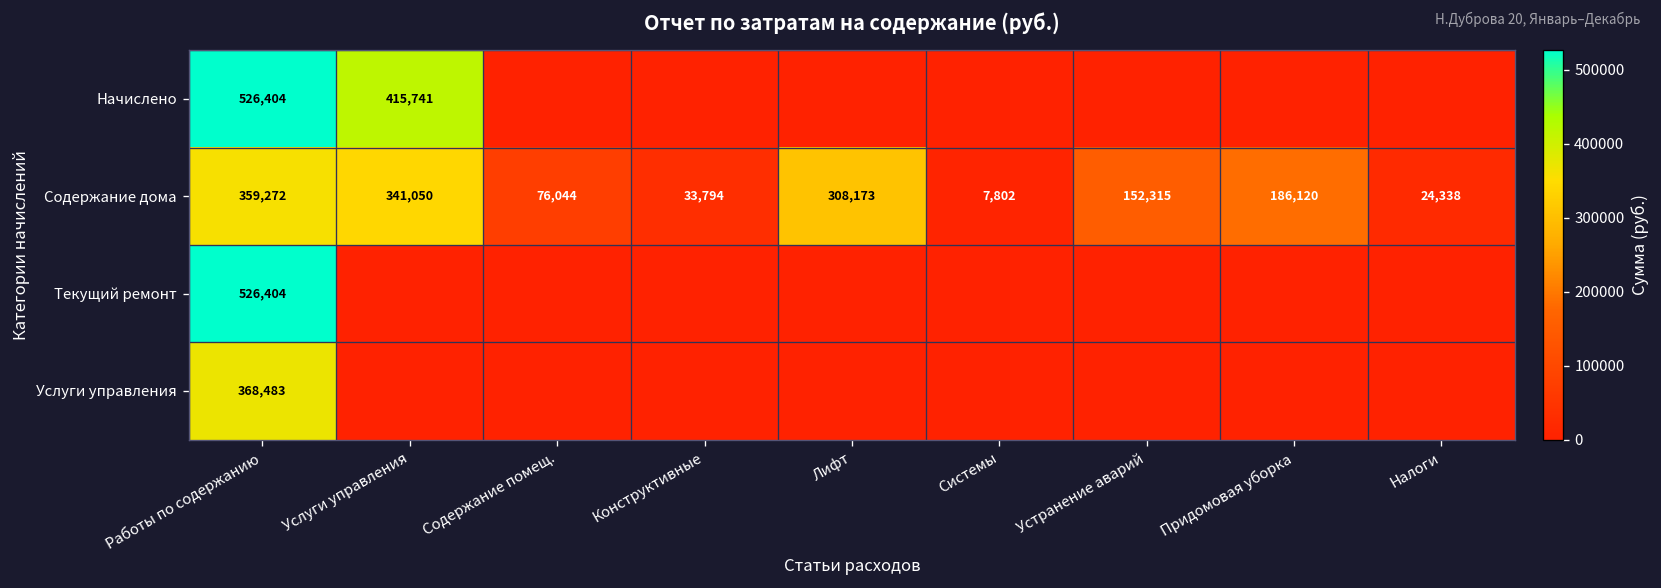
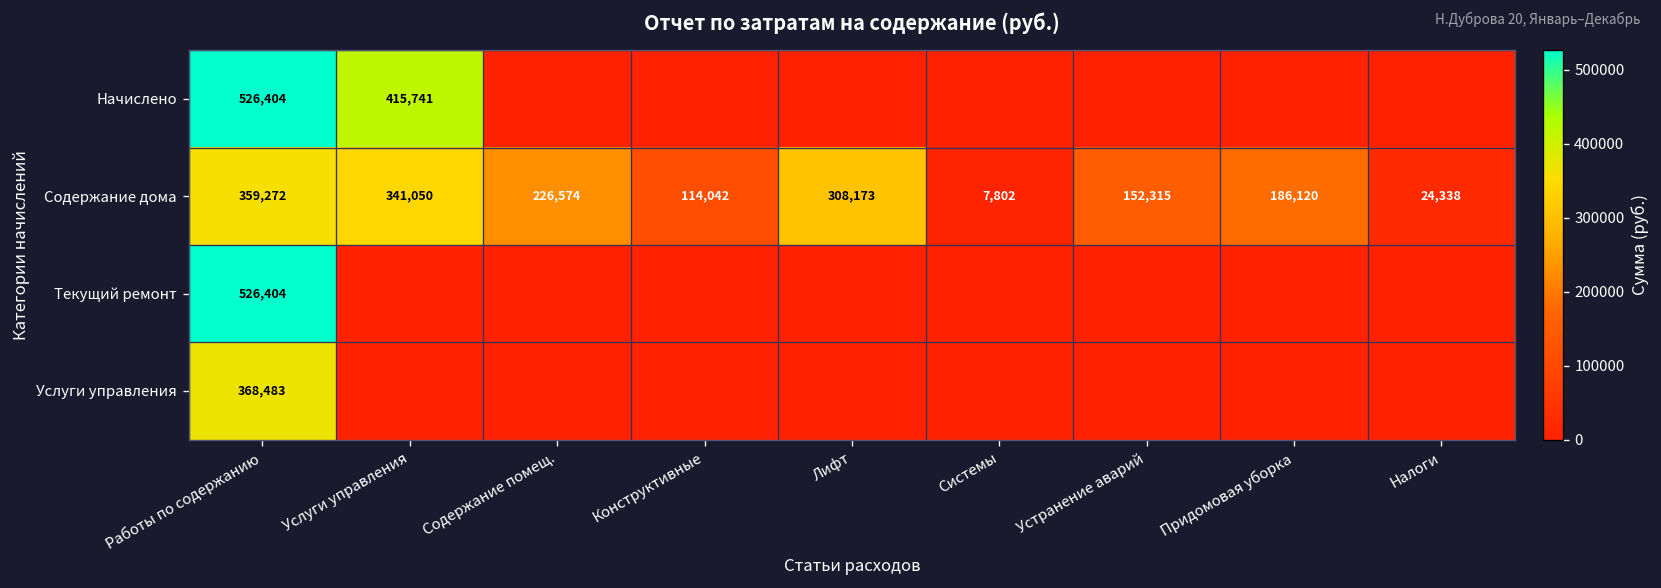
  {
    "Начислено": {
      "Работы по содержанию": "526,404",
      "Услуги управления": "415,741"
    },
    "Содержание дома": {
      "Работы по содержанию": "359,272",
      "Услуги управления": "341,050",
-     "Содержание помещ.": "76,044",
-     "Конструктивные": "33,794",
+     "Содержание помещ.": "226,574",
+     "Конструктивные": "114,042",
      "Лифт": "308,173",
      "Системы": "7,802",
      "Устранение аварий": "152,315",
      "Придомовая уборка": "186,120",
      "Налоги": "24,338"
    },
    "Текущий ремонт": {
      "Работы по содержанию": "526,404"
    },
    "Услуги управления": {
      "Работы по содержанию": "368,483"
    }
  }
